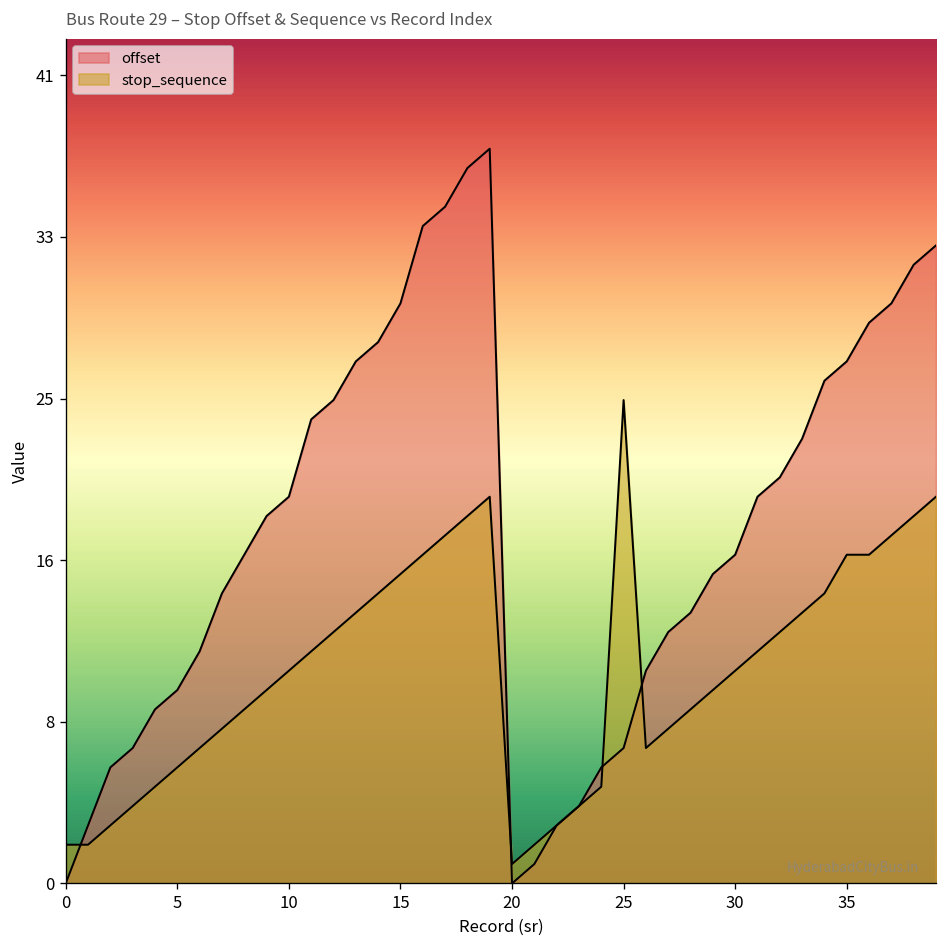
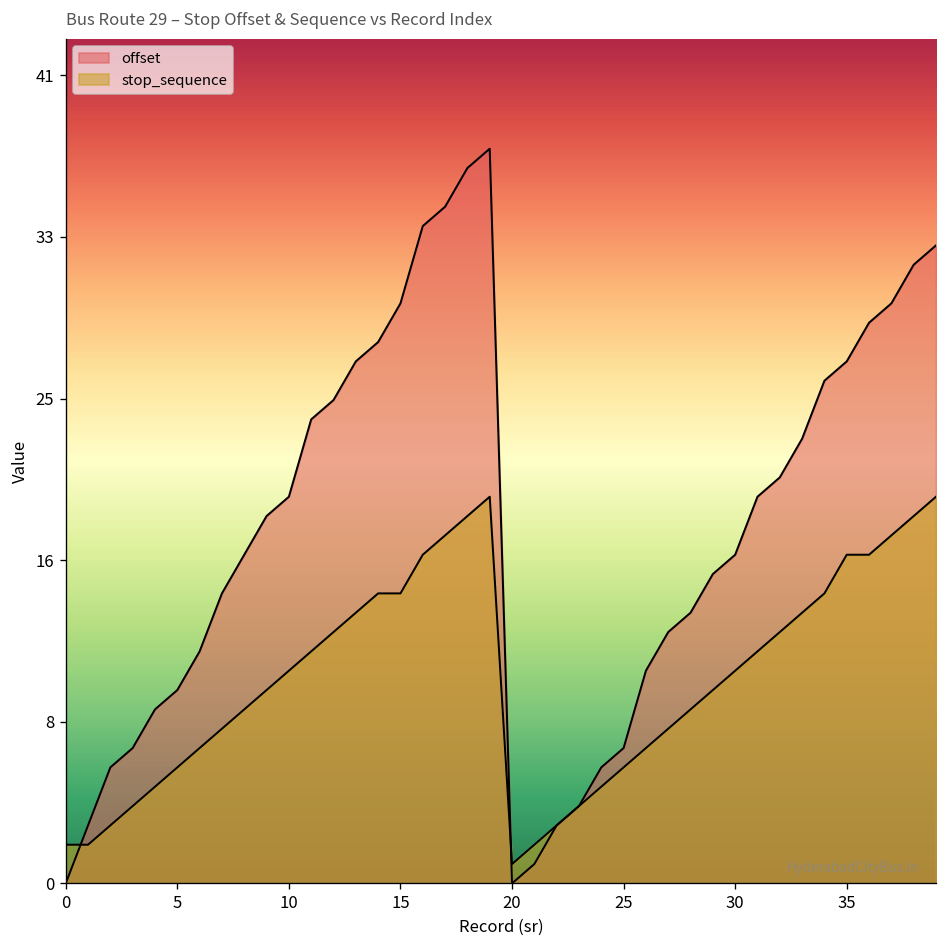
  {
    "offset": {
      "0": 0,
      "5": 10,
      "10": 20,
      "15": 30,
      "20": 0,
      "25": 7,
      "30": 17,
      "35": 27
    },
    "stop_sequence": {
      "0": 2,
      "5": 6,
      "10": 11,
-     "15": 16,
+     "15": 15,
      "20": 1,
-     "25": 25,
+     "25": 6,
      "30": 11,
      "35": 17
    }
  }
